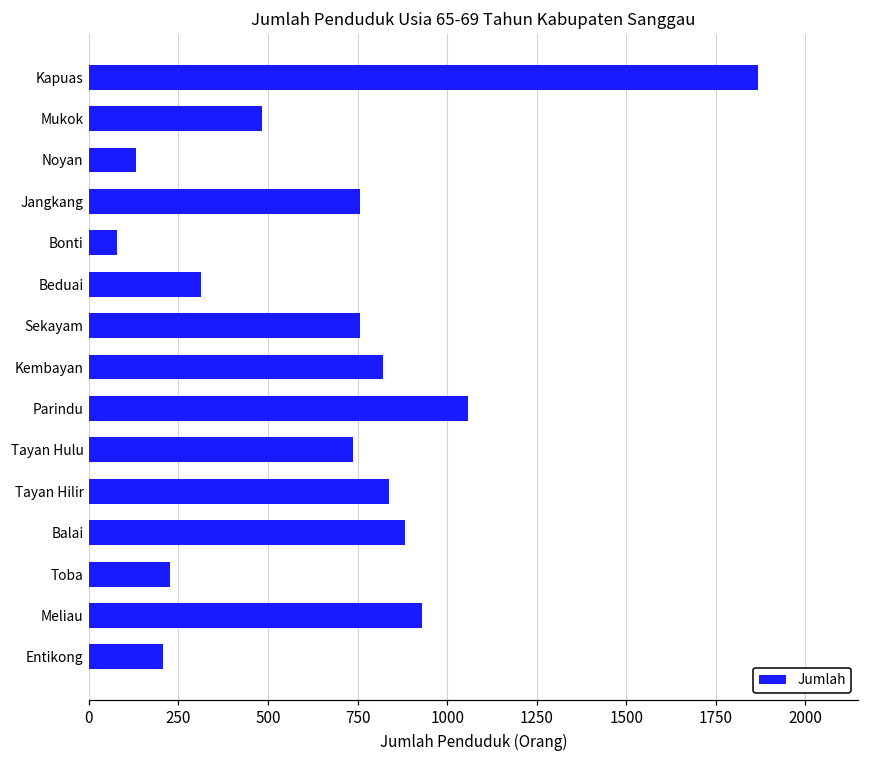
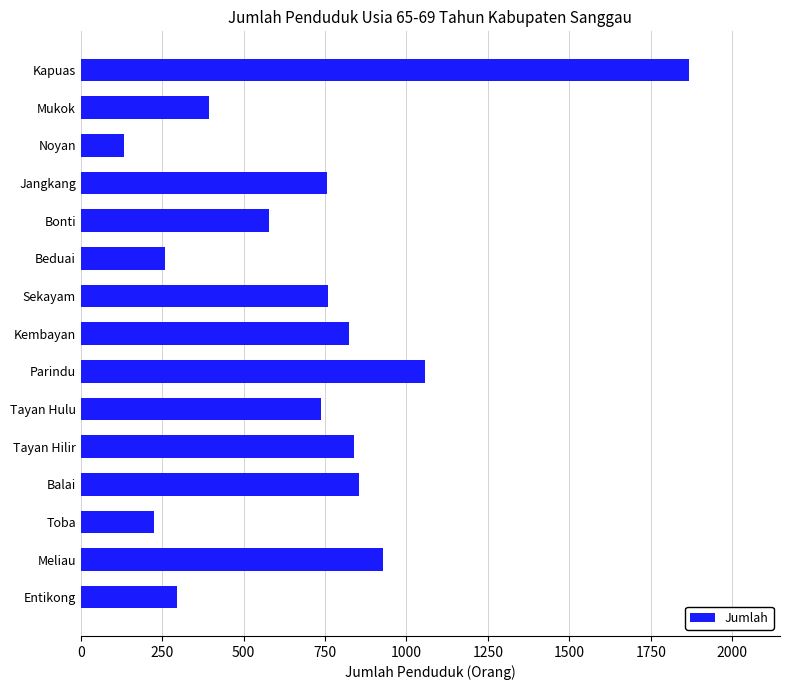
  {
    "Kapuas": 1870,
-   "Mukok": 480,
+   "Mukok": 390,
    "Noyan": 130,
    "Jangkang": 760,
-   "Bonti": 80,
-   "Beduai": 310,
+   "Bonti": 580,
+   "Beduai": 260,
    "Sekayam": 760,
    "Kembayan": 820,
    "Parindu": 1060,
    "Tayan Hulu": 740,
    "Tayan Hilir": 840,
-   "Balai": 880,
+   "Balai": 850,
    "Toba": 230,
    "Meliau": 930,
-   "Entikong": 210
+   "Entikong": 290
  }
